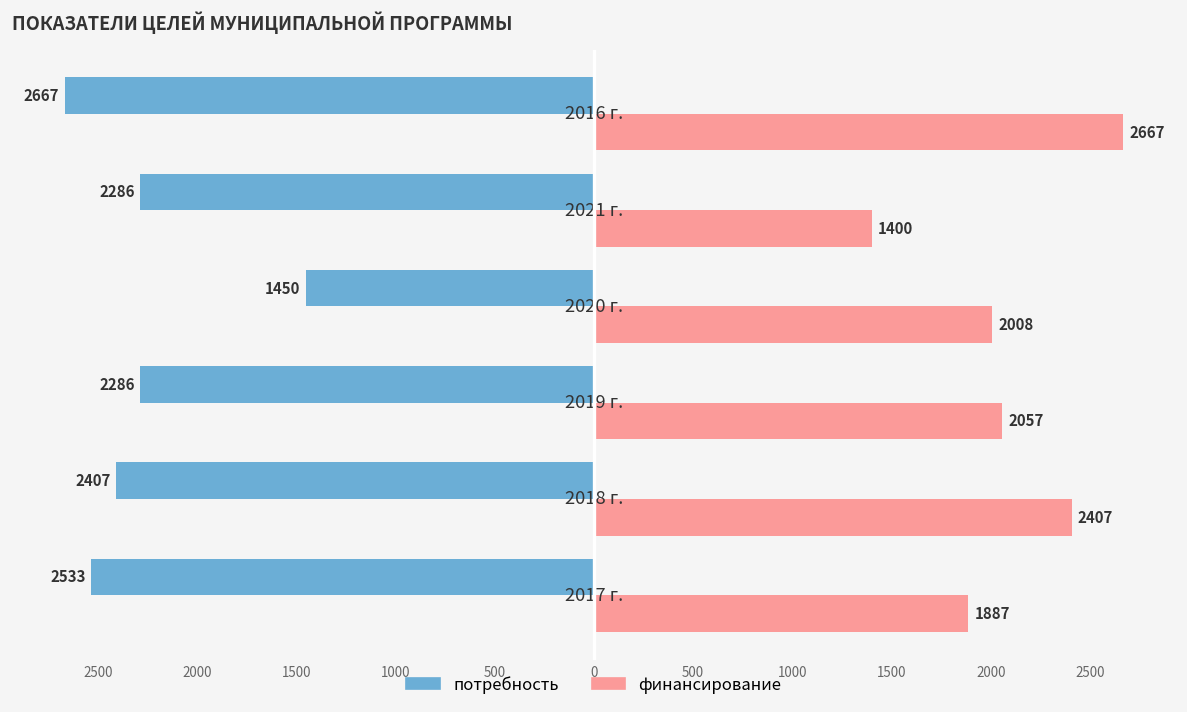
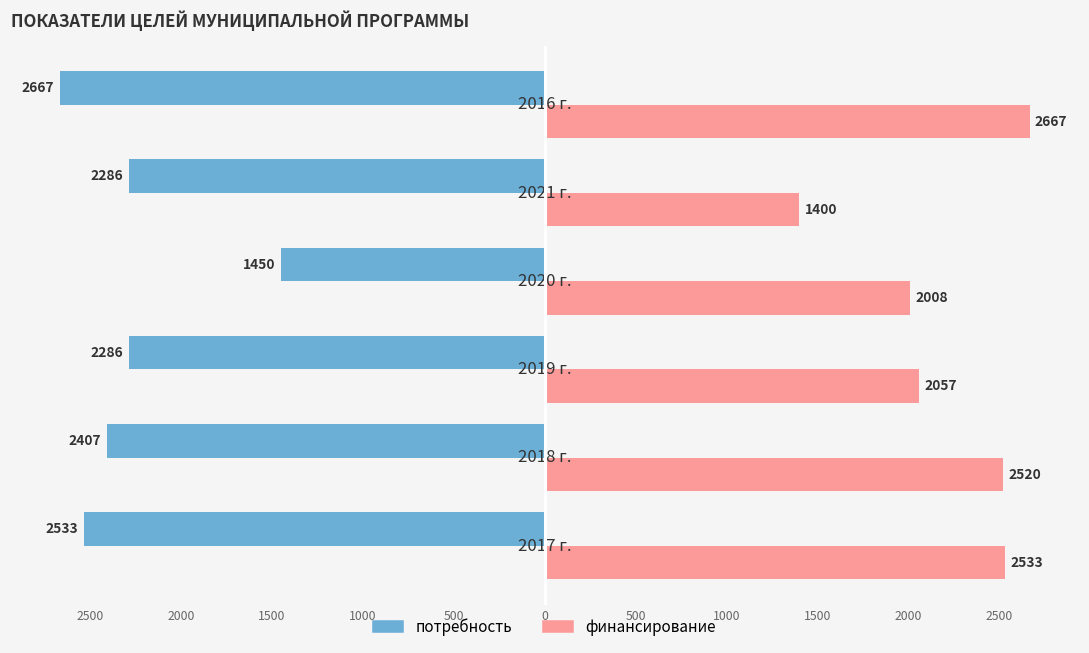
  {
    "финансирование": {
      "2016 г.": 2667,
      "2021 г.": 1400,
      "2020 г.": 2008,
      "2019 г.": 2057,
-     "2018 г.": 2407,
-     "2017 г.": 1887
+     "2018 г.": 2520,
+     "2017 г.": 2533
    }
  }
